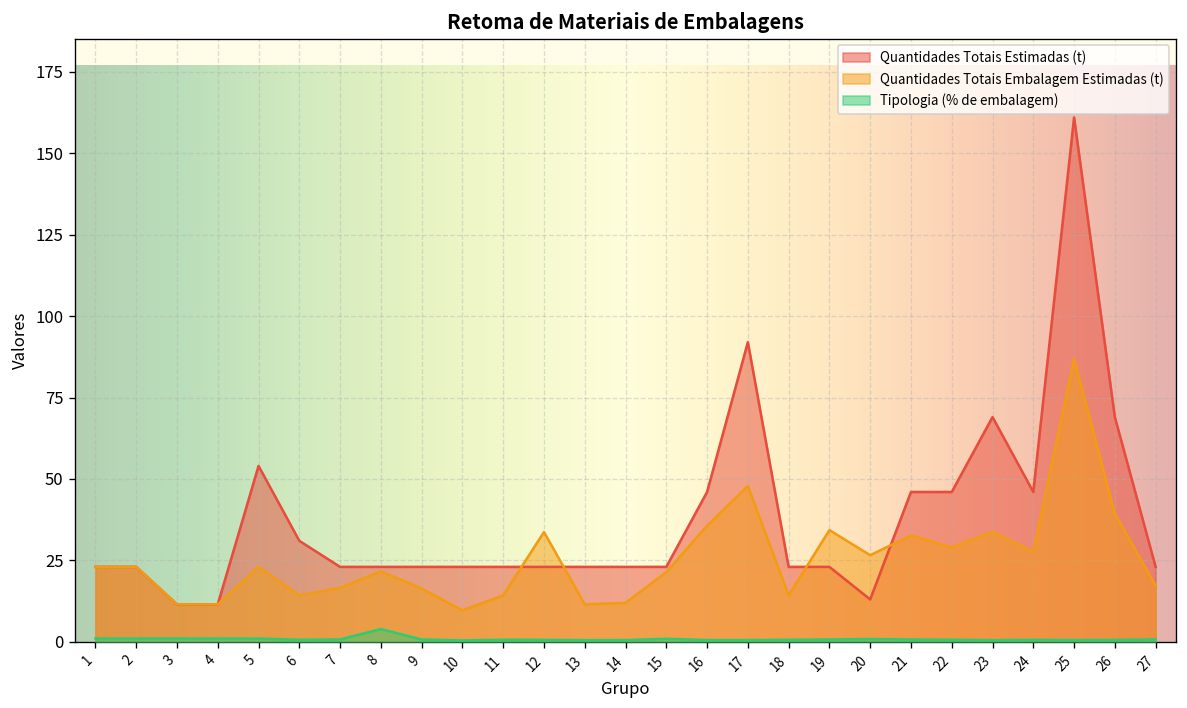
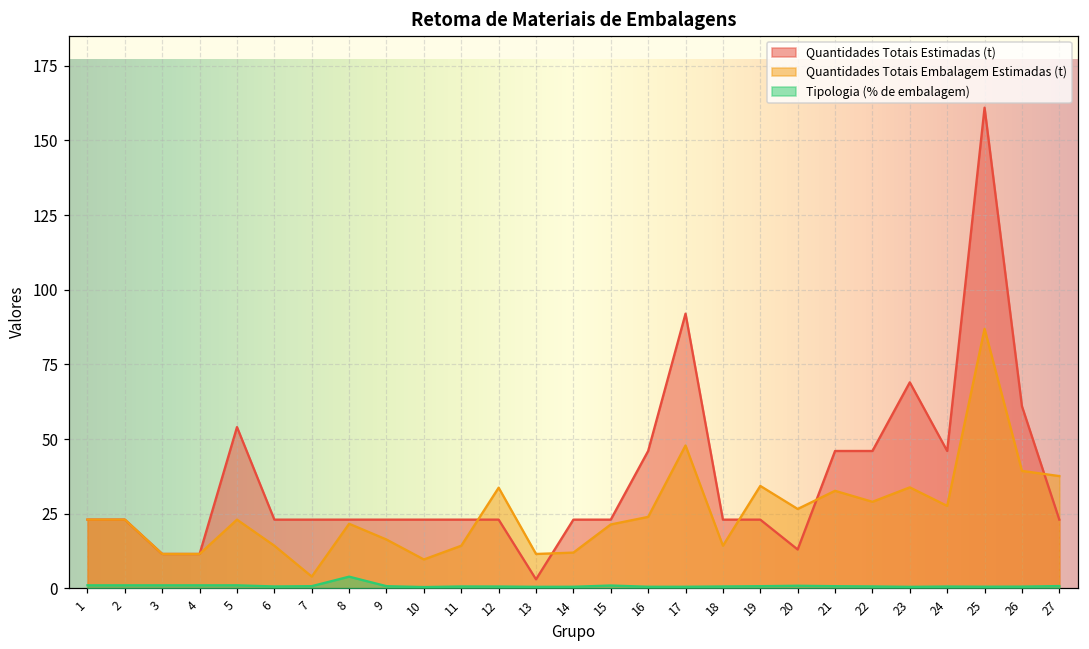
  {
    "Quantidades Totais Estimadas (t)": {
      "5": 54,
-     "6": 31,
+     "6": 23,
      "7": 23,
      "8": 23,
      "9": 23,
      "10": 23,
      "11": 23,
      "12": 23,
-     "13": 23,
+     "13": 3,
      "14": 23,
      "15": 23,
      "16": 46,
      "17": 92,
      "18": 23,
      "19": 23,
      "20": 13,
      "21": 46,
      "22": 46,
      "23": 69,
      "24": 46,
      "25": 161,
-     "26": 69,
+     "26": 61,
      "27": 23
    },
    "Quantidades Totais Embalagem Estimadas (t)": {
      "5": 23,
      "6": 14,
-     "7": 17,
+     "7": 4,
      "8": 22,
      "9": 16,
      "10": 10,
      "11": 14,
      "12": 34,
      "13": 12,
      "14": 12,
      "15": 21,
-     "16": 36,
+     "16": 24,
      "17": 48,
      "18": 14,
      "19": 34,
      "20": 27,
      "21": 33,
      "22": 29,
      "23": 34,
      "24": 28,
      "25": 87,
      "26": 39,
-     "27": 17
+     "27": 38
    },
    "Tipologia (% de embalagem)": {
      "1": 1,
      "2": 1,
      "3": 1,
      "4": 1,
      "5": 1,
      "6": 1,
      "7": 1,
      "8": 4,
      "9": 1,
      "10": 0,
      "11": 1,
      "12": 1,
      "13": 1,
      "14": 1,
      "15": 1,
      "16": 1,
      "17": 1,
      "18": 1,
      "19": 1,
      "20": 1,
      "21": 1,
      "22": 1,
      "23": 0,
      "24": 1,
      "25": 1,
      "26": 1,
      "27": 1
    }
  }
